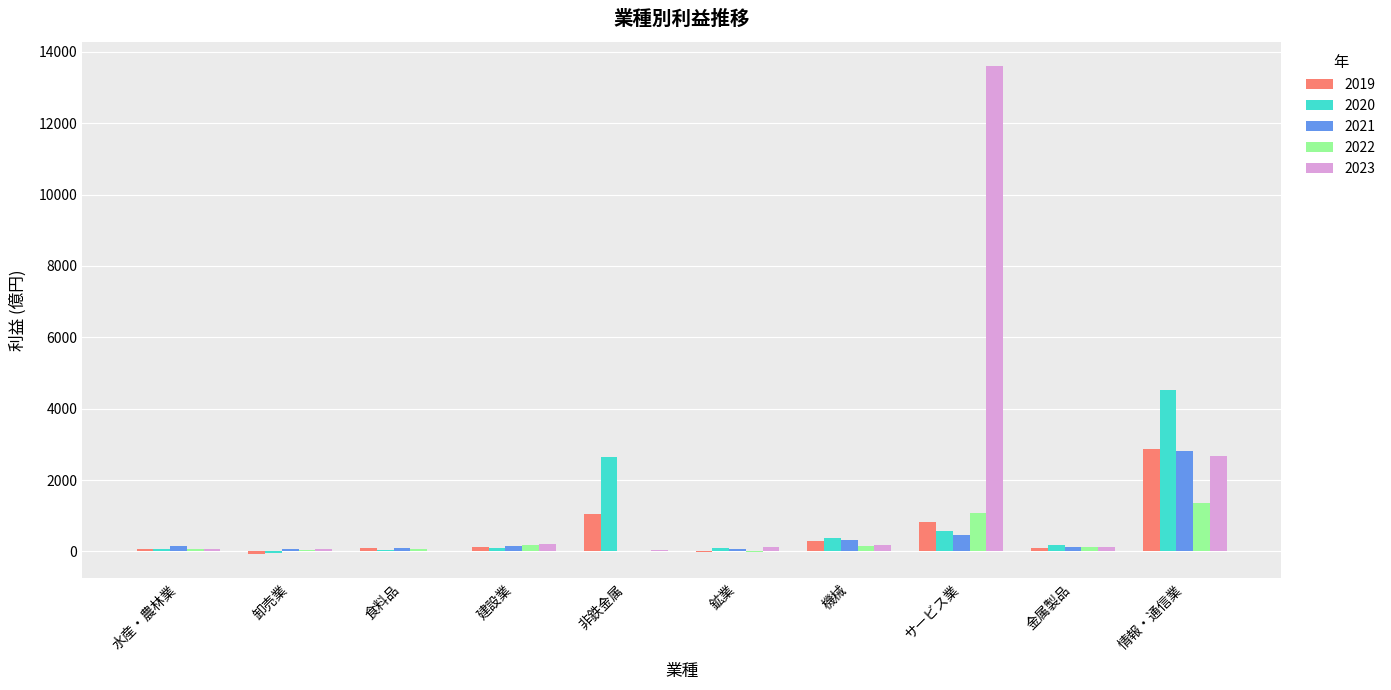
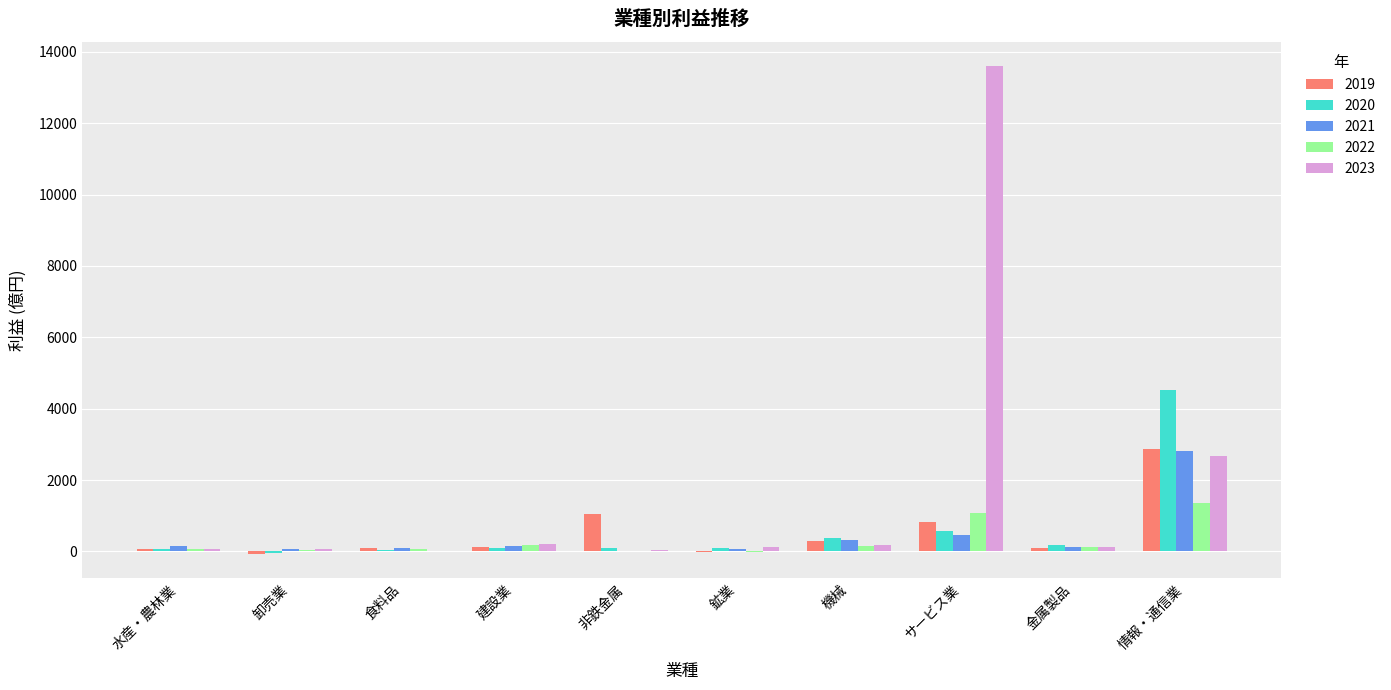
  {
    "2019": {
      "水産・農林業": 100,
      "食料品": 100,
      "建設業": 100,
      "非鉄金属": 1000,
      "機械": 300,
      "サービス業": 800,
      "金属製品": 100,
      "情報・通信業": 2900
    },
    "2020": {
      "水産・農林業": 100,
      "建設業": 100,
-     "非鉄金属": 2600,
+     "非鉄金属": 100,
      "鉱業": 100,
      "機械": 400,
      "サービス業": 600,
      "金属製品": 200,
      "情報・通信業": 4500
    },
    "2021": {
      "水産・農林業": 100,
      "食料品": 100,
      "建設業": 100,
      "鉱業": 100,
      "機械": 300,
      "サービス業": 500,
      "金属製品": 100,
      "情報・通信業": 2800
    },
    "2022": {
      "水産・農林業": 100,
      "建設業": 200,
      "機械": 100,
      "サービス業": 1100,
      "金属製品": 100,
      "情報・通信業": 1400
    },
    "2023": {
      "建設業": 200,
      "鉱業": 100,
      "機械": 200,
      "サービス業": 13600,
      "金属製品": 100,
      "情報・通信業": 2700
    }
  }
